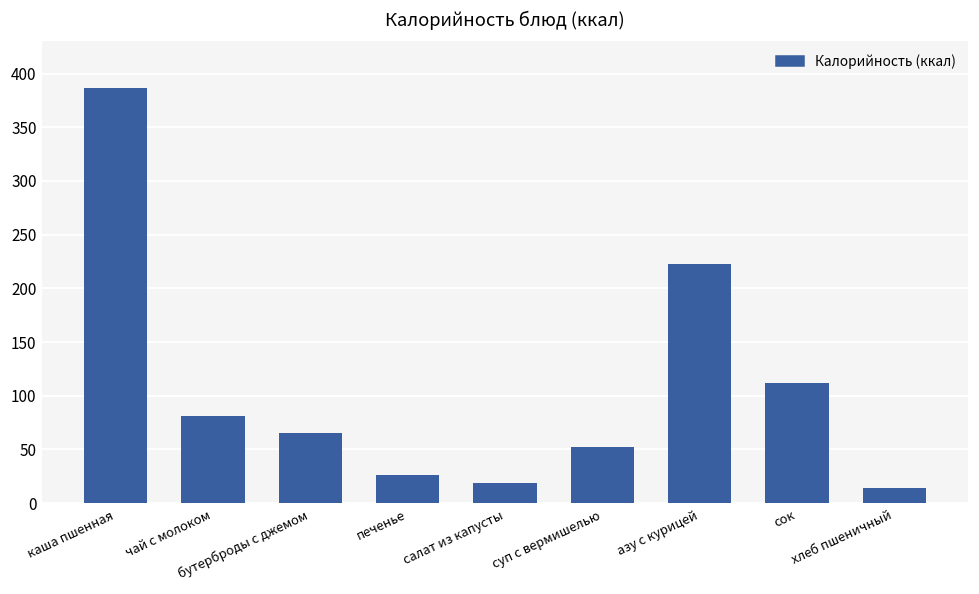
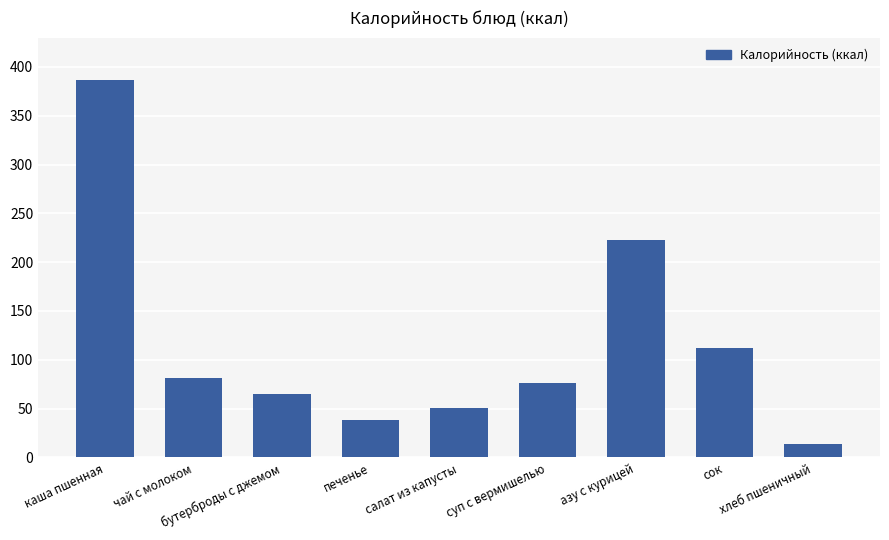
  {
    "каша пшенная": 390,
    "чай с молоком": 80,
    "бутерброды с джемом": 70,
-   "печенье": 30,
-   "салат из капусты": 20,
-   "суп с вермишелью": 50,
+   "печенье": 40,
+   "салат из капусты": 50,
+   "суп с вермишелью": 80,
    "азу с курицей": 220,
    "сок": 110,
    "хлеб пшеничный": 10
  }
